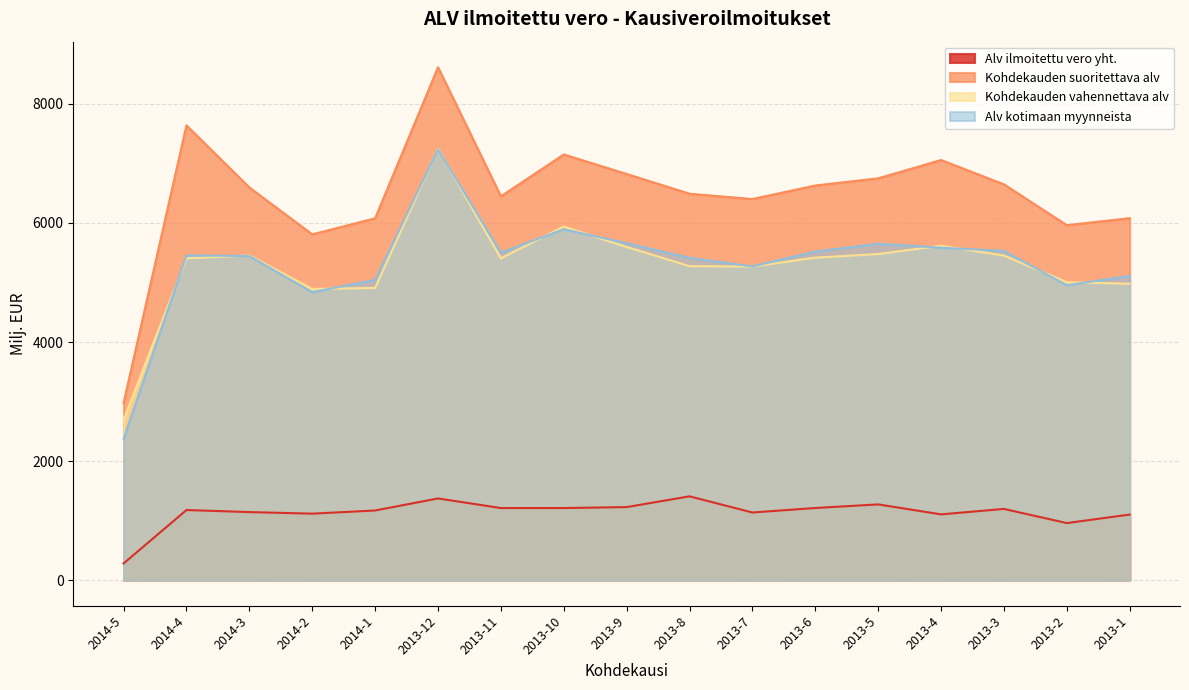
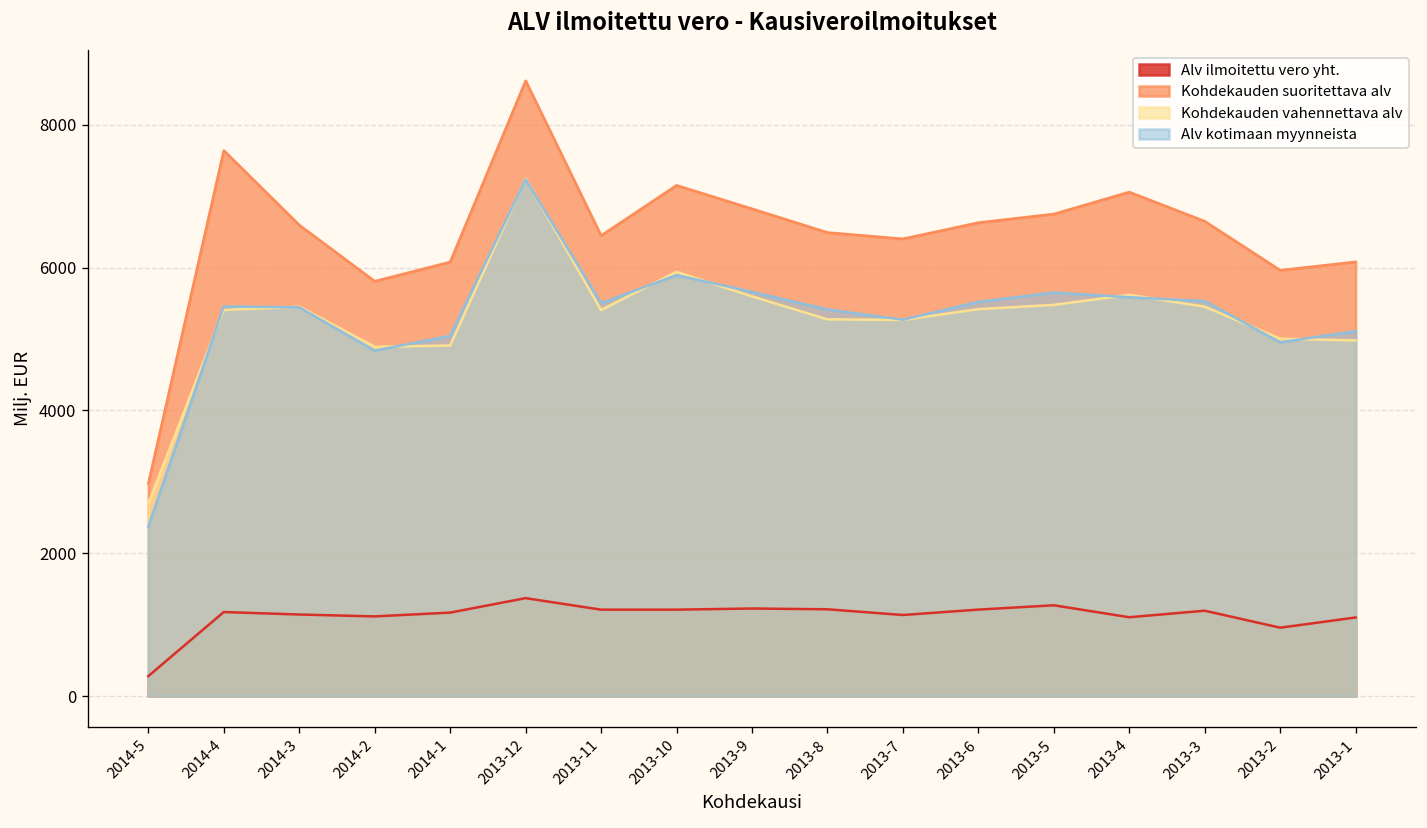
  {
    "Alv ilmoitettu vero yht.": {
      "2014-5": 300,
      "2014-4": 1200,
      "2014-3": 1100,
      "2014-2": 1100,
      "2014-1": 1200,
      "2013-12": 1400,
      "2013-11": 1200,
      "2013-10": 1200,
      "2013-9": 1200,
-     "2013-8": 1400,
+     "2013-8": 1200,
      "2013-7": 1100,
      "2013-6": 1200,
      "2013-5": 1300,
      "2013-4": 1100,
      "2013-3": 1200,
      "2013-2": 1000,
      "2013-1": 1100
    },
    "Kohdekauden suoritettava alv": {
      "2014-5": 3000,
      "2014-4": 7600,
      "2014-3": 6600,
      "2014-2": 5800,
      "2014-1": 6100,
      "2013-12": 8600,
      "2013-11": 6400,
      "2013-10": 7200,
      "2013-9": 6800,
      "2013-8": 6500,
      "2013-7": 6400,
      "2013-6": 6600,
      "2013-5": 6700,
      "2013-4": 7100,
      "2013-3": 6600,
      "2013-2": 6000,
      "2013-1": 6100
    },
    "Kohdekauden vahennettava alv": {
      "2014-5": 2700,
      "2014-4": 5400,
      "2014-2": 4900,
      "2014-1": 4900,
      "2013-11": 5400,
      "2013-10": 5900,
      "2013-9": 5600,
      "2013-8": 5300,
      "2013-6": 5400,
      "2013-5": 5500,
      "2013-3": 5500,
      "2013-2": 5000,
      "2013-1": 5000
    },
    "Alv kotimaan myynneista": {
      "2014-5": 2400,
      "2014-4": 5500,
      "2014-2": 4800,
      "2014-1": 5000,
      "2013-11": 5500,
      "2013-10": 5900,
      "2013-9": 5700,
      "2013-8": 5400,
      "2013-6": 5500,
      "2013-5": 5700,
      "2013-3": 5500,
      "2013-2": 5000,
      "2013-1": 5100
    }
  }
